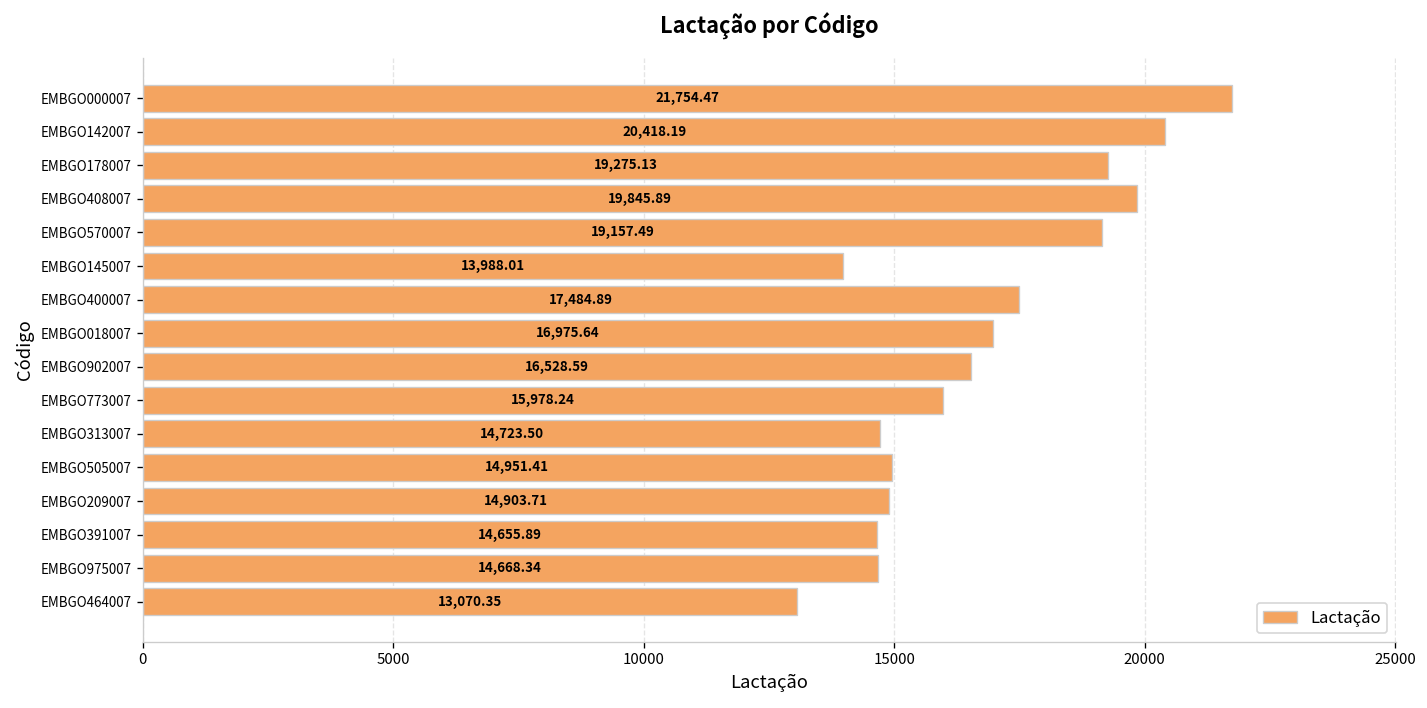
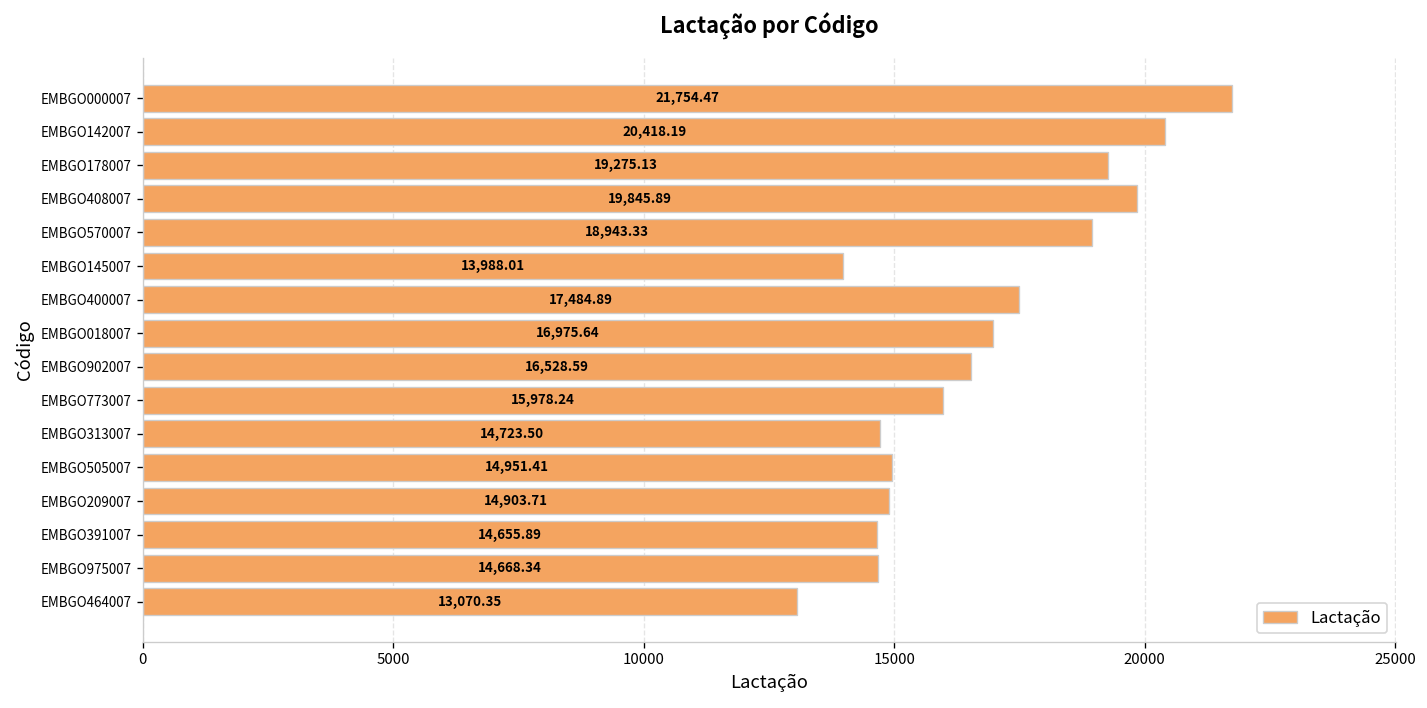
  {
    "EMBGO000007": "21,754.47",
    "EMBGO142007": "20,418.19",
    "EMBGO178007": "19,275.13",
    "EMBGO408007": "19,845.89",
-   "EMBGO570007": "19,157.49",
+   "EMBGO570007": "18,943.33",
    "EMBGO145007": "13,988.01",
    "EMBGO400007": "17,484.89",
    "EMBGO018007": "16,975.64",
    "EMBGO902007": "16,528.59",
    "EMBGO773007": "15,978.24",
    "EMBGO313007": "14,723.50",
    "EMBGO505007": "14,951.41",
    "EMBGO209007": "14,903.71",
    "EMBGO391007": "14,655.89",
    "EMBGO975007": "14,668.34",
    "EMBGO464007": "13,070.35"
  }
